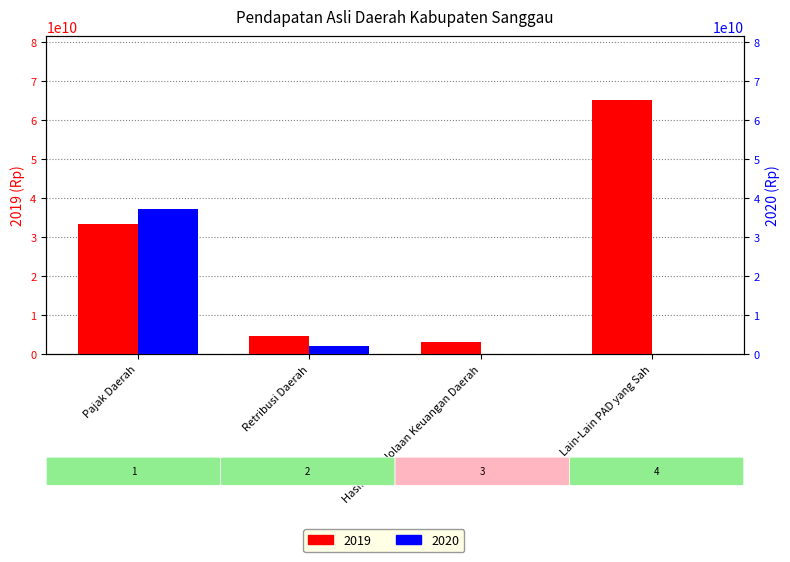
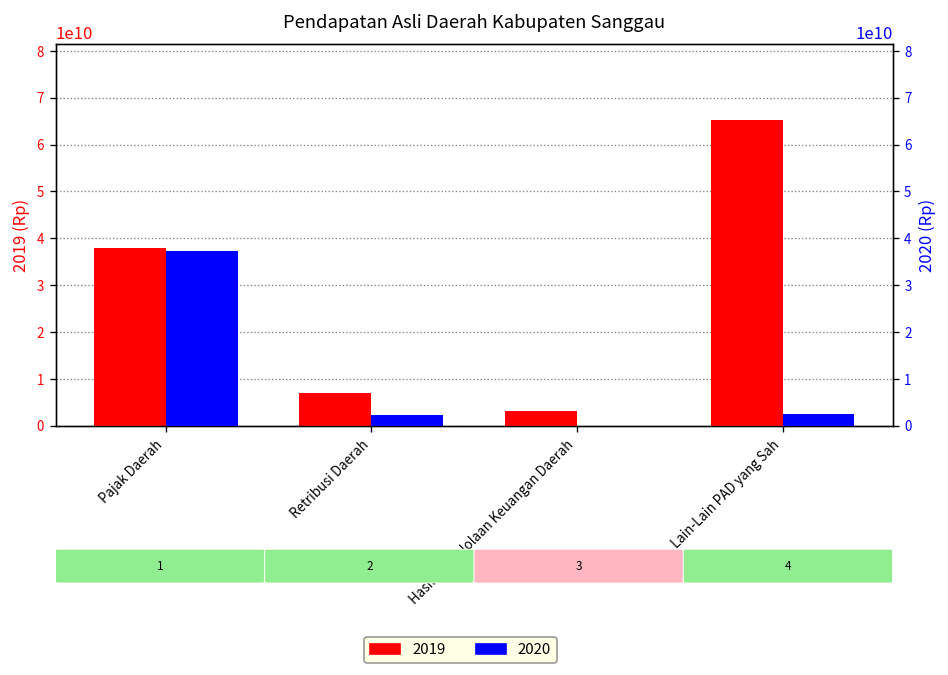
  {
    "2019": {
-     "Pajak Daerah": 33000000000,
-     "Retribusi Daerah": 5000000000,
+     "Pajak Daerah": 38000000000,
+     "Retribusi Daerah": 7000000000,
      "Hasil Pengelolaan Keuangan Daerah": 3000000000,
      "Lain-Lain PAD yang Sah": 65000000000
    },
    "2020": {
      "Pajak Daerah": 37000000000,
      "Retribusi Daerah": 2000000000,
      "Hasil Pengelolaan Keuangan Daerah": 0,
-     "Lain-Lain PAD yang Sah": 0
+     "Lain-Lain PAD yang Sah": 2000000000
    }
  }
